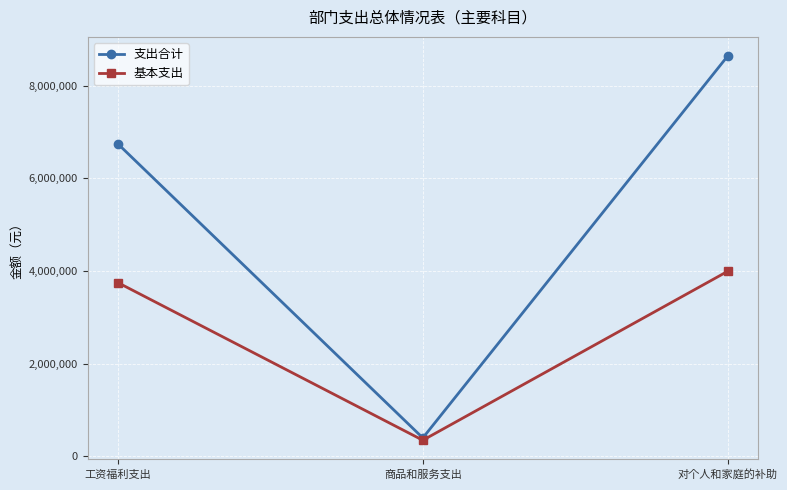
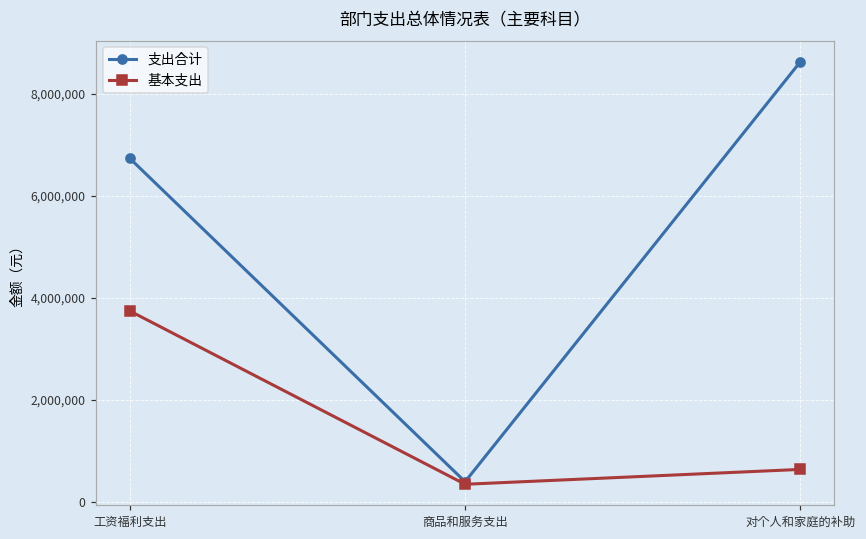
  {
    "支出合计": {
      "工资福利支出": "6,700,000",
      "对个人和家庭的补助": "8,600,000"
    },
    "基本支出": {
      "工资福利支出": "3,700,000",
-     "对个人和家庭的补助": "4,000,000"
+     "对个人和家庭的补助": "600,000"
    }
  }
